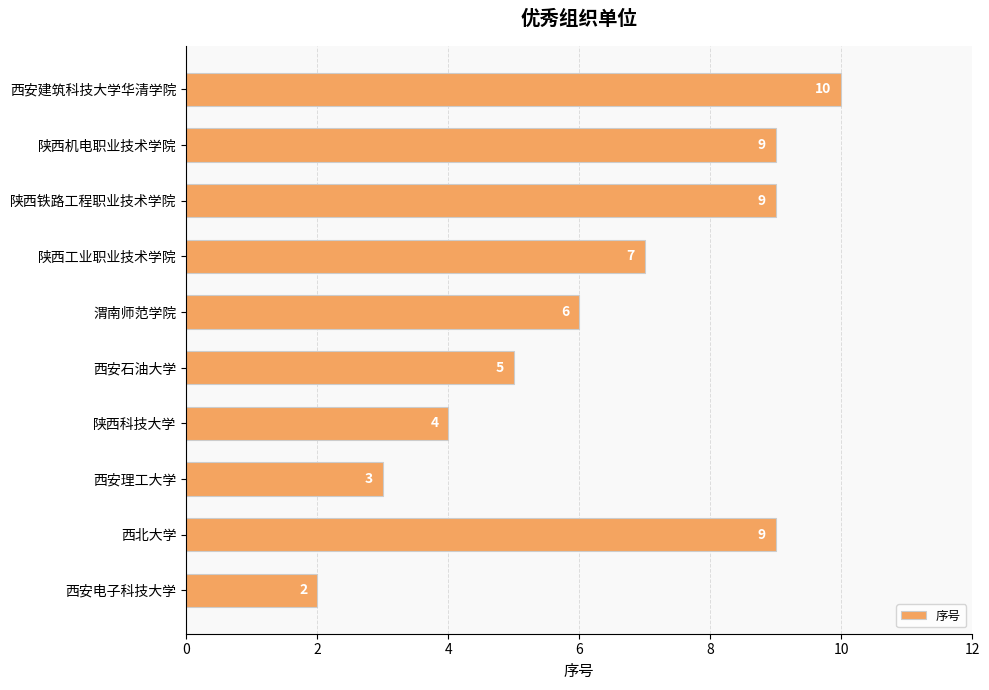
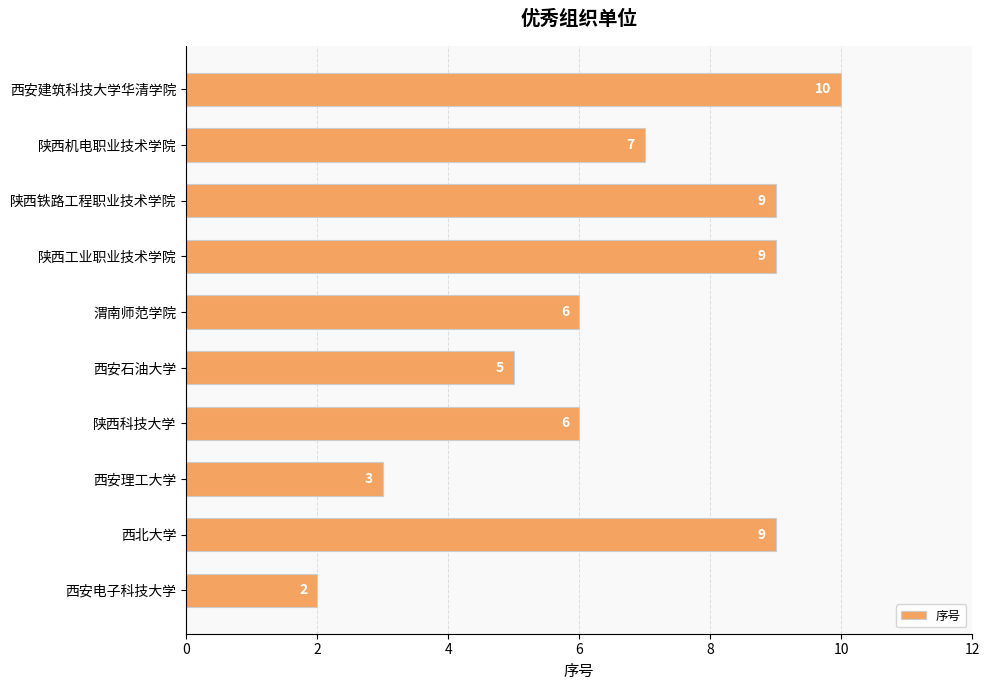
  {
    "西安建筑科技大学华清学院": 10,
-   "陕西机电职业技术学院": 9,
+   "陕西机电职业技术学院": 7,
    "陕西铁路工程职业技术学院": 9,
-   "陕西工业职业技术学院": 7,
+   "陕西工业职业技术学院": 9,
    "渭南师范学院": 6,
    "西安石油大学": 5,
-   "陕西科技大学": 4,
+   "陕西科技大学": 6,
    "西安理工大学": 3,
    "西北大学": 9,
    "西安电子科技大学": 2
  }
